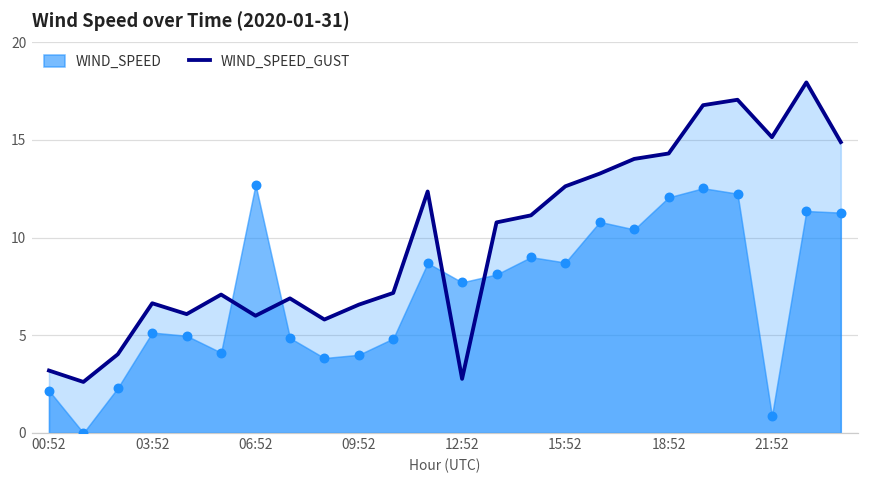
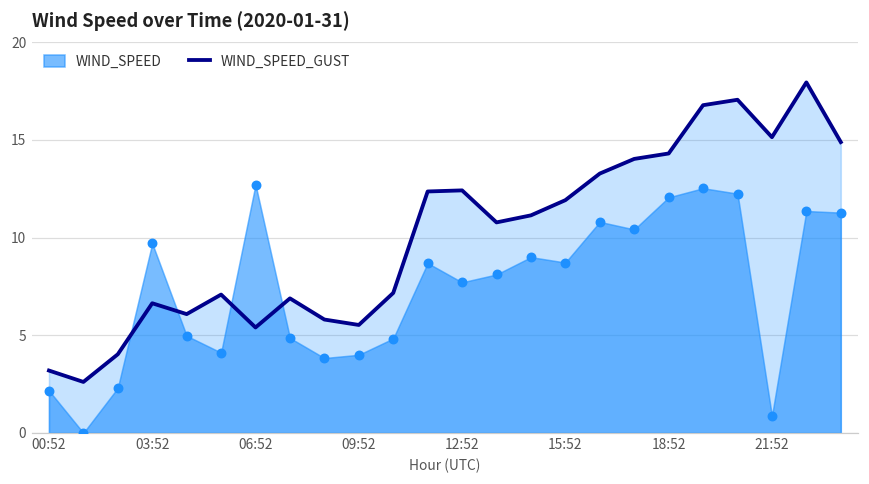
  {
    "WIND_SPEED_GUST": {
      "00:52": 3.2,
      "03:52": 6.6,
-     "06:52": 6.0,
-     "09:52": 6.6,
-     "12:52": 2.8,
-     "15:52": 12.6,
+     "06:52": 5.4,
+     "09:52": 5.5,
+     "12:52": 12.4,
+     "15:52": 11.9,
      "18:52": 14.3,
      "21:52": 15.1
    },
    "WIND_SPEED": {
      "00:52": 2.2,
-     "03:52": 5.1,
+     "03:52": 9.7,
      "06:52": 12.7,
      "09:52": 4.0,
      "12:52": 7.7,
      "15:52": 8.7,
      "18:52": 12.1,
      "21:52": 0.9
    }
  }
